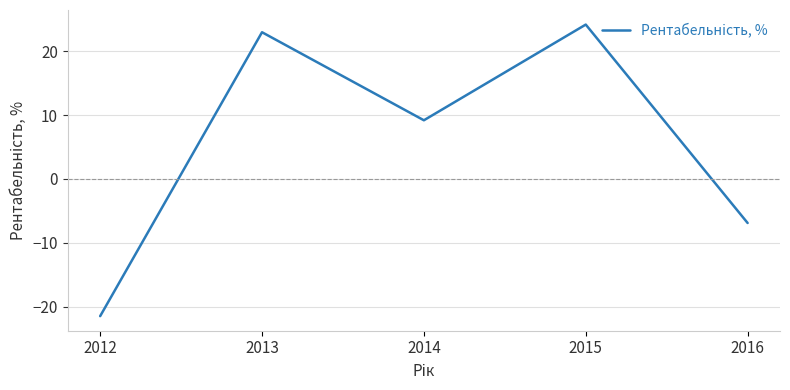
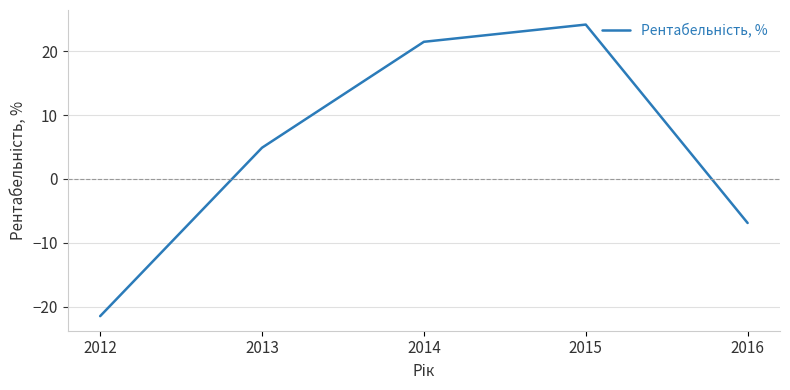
  {
    "2012": -22,
-   "2013": 23,
-   "2014": 9,
+   "2013": 5,
+   "2014": 22,
    "2015": 24,
    "2016": -7
  }
